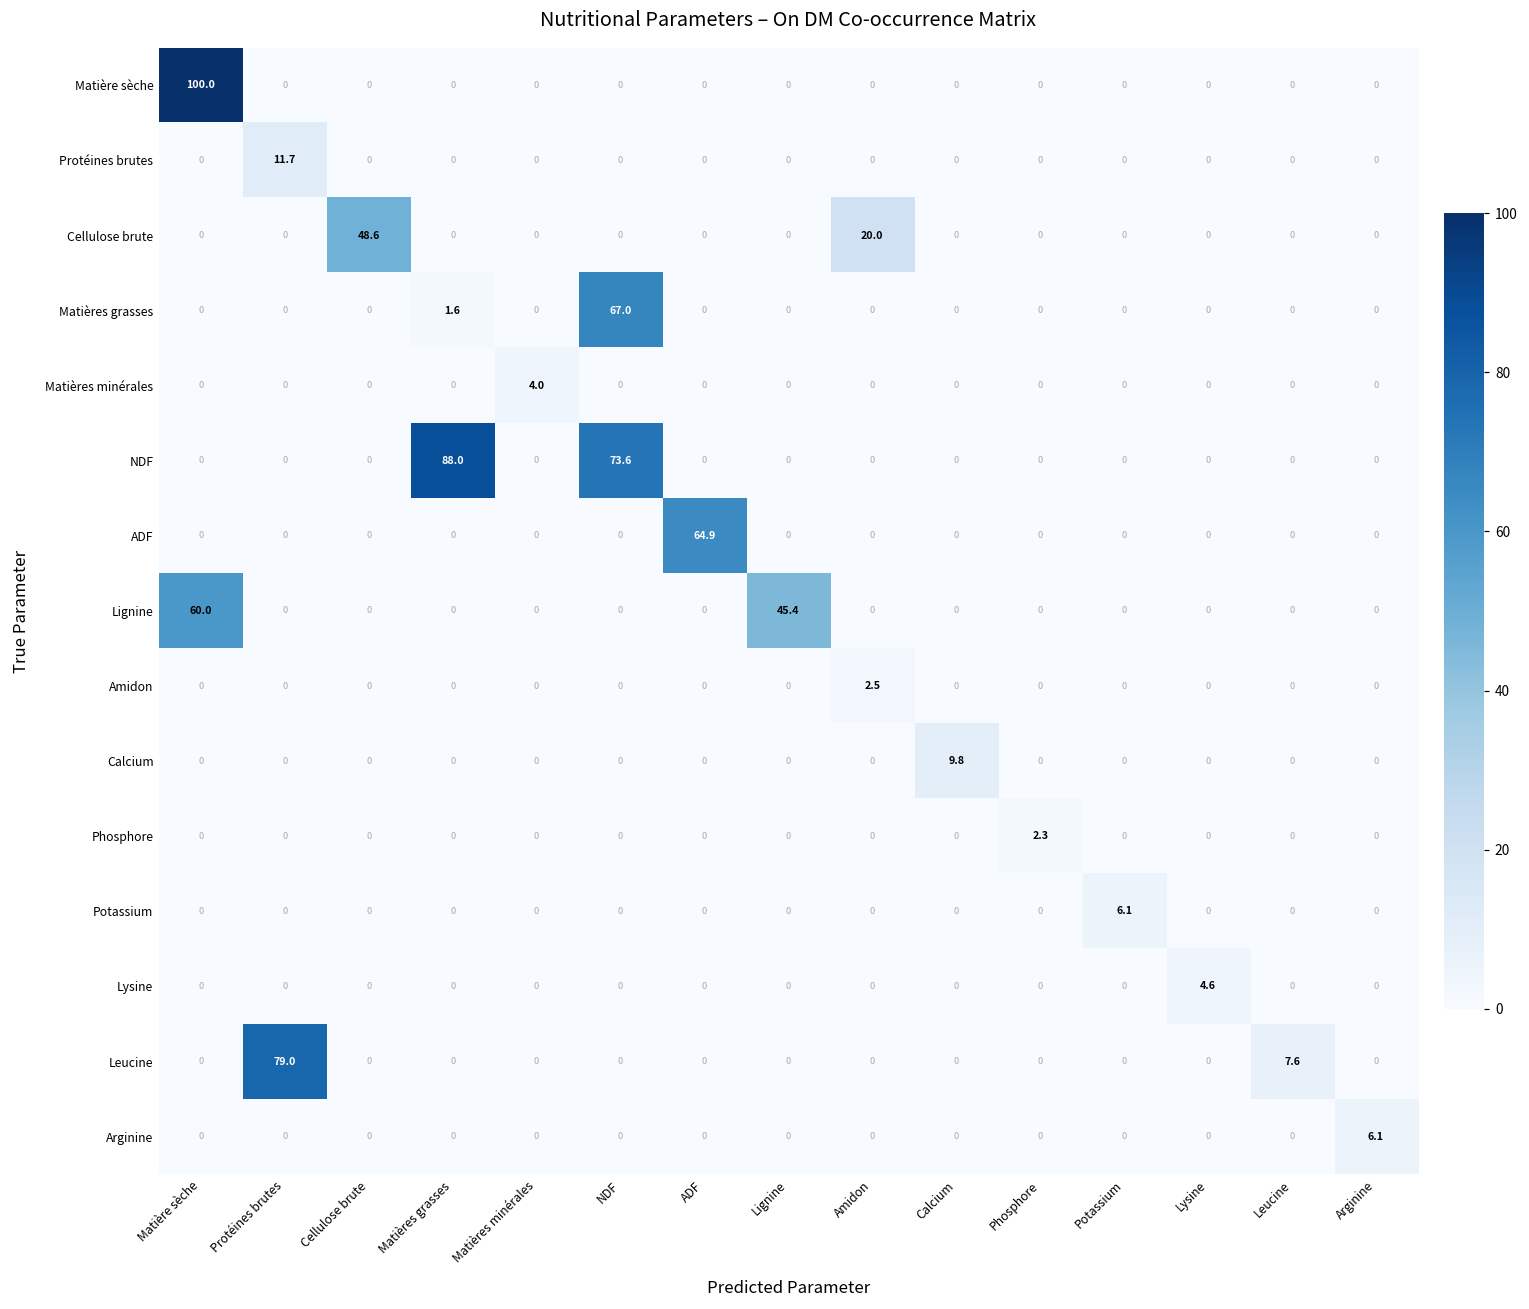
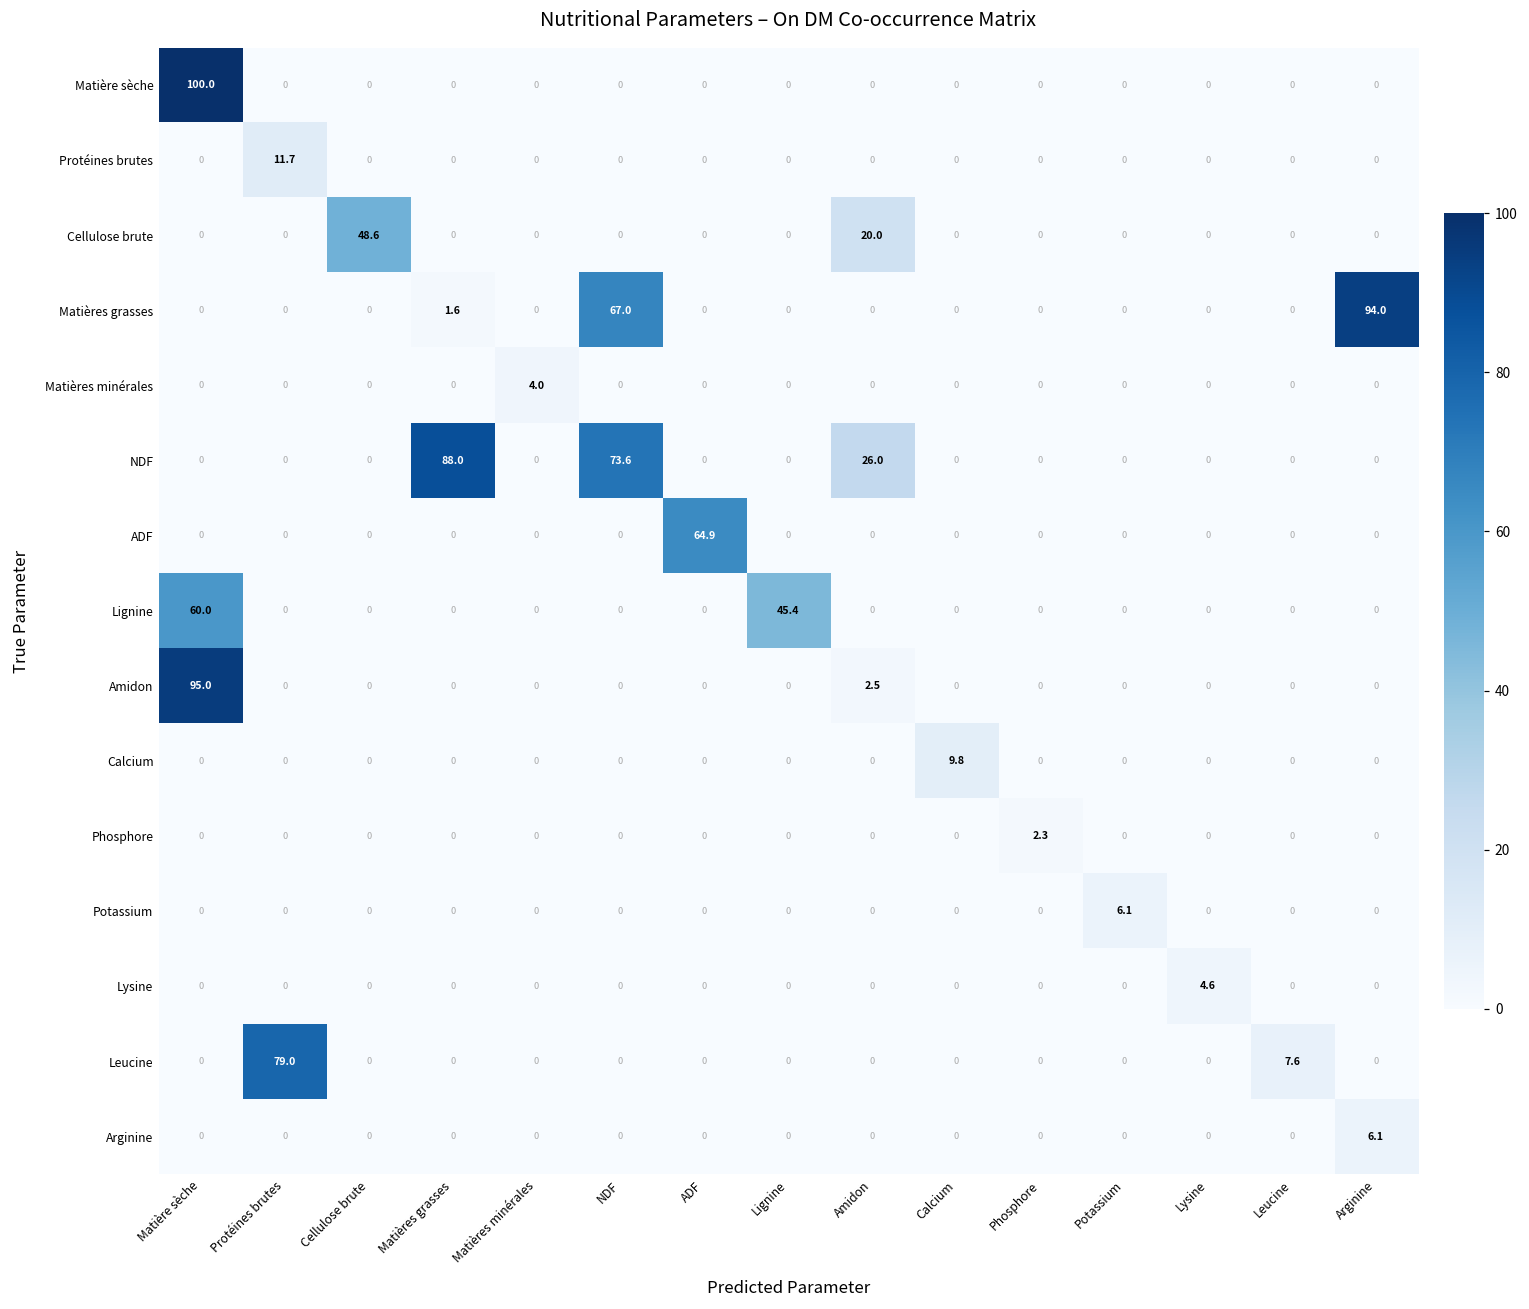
  {
    "Matières grasses": {
      "Matière sèche": 0,
      "Protéines brutes": 0,
      "Cellulose brute": 0,
      "Matières grasses": 1.6,
      "Matières minérales": 0,
      "NDF": 67.0,
      "ADF": 0,
      "Lignine": 0,
      "Amidon": 0,
      "Calcium": 0,
      "Phosphore": 0,
      "Potassium": 0,
      "Lysine": 0,
      "Leucine": 0,
-     "Arginine": 0
+     "Arginine": 94.0
    },
    "NDF": {
      "Matière sèche": 0,
      "Protéines brutes": 0,
      "Cellulose brute": 0,
      "Matières grasses": 88.0,
      "Matières minérales": 0,
      "NDF": 73.6,
      "ADF": 0,
      "Lignine": 0,
-     "Amidon": 0,
+     "Amidon": 26.0,
      "Calcium": 0,
      "Phosphore": 0,
      "Potassium": 0,
      "Lysine": 0,
      "Leucine": 0,
      "Arginine": 0
    },
    "Amidon": {
-     "Matière sèche": 0,
+     "Matière sèche": 95.0,
      "Protéines brutes": 0,
      "Cellulose brute": 0,
      "Matières grasses": 0,
      "Matières minérales": 0,
      "NDF": 0,
      "ADF": 0,
      "Lignine": 0,
      "Amidon": 2.5,
      "Calcium": 0,
      "Phosphore": 0,
      "Potassium": 0,
      "Lysine": 0,
      "Leucine": 0,
      "Arginine": 0
    }
  }
